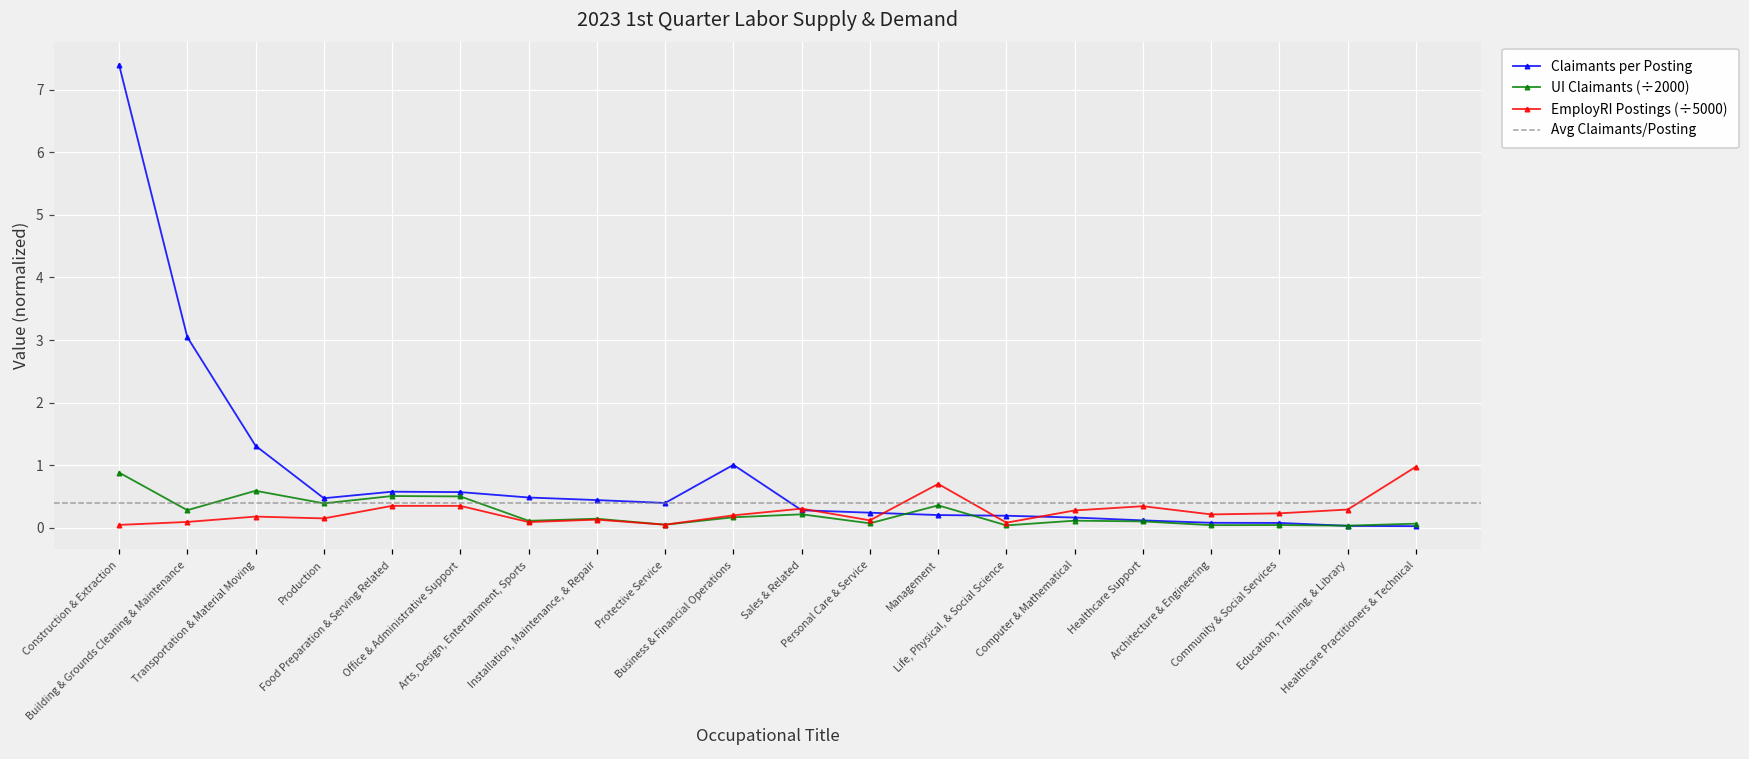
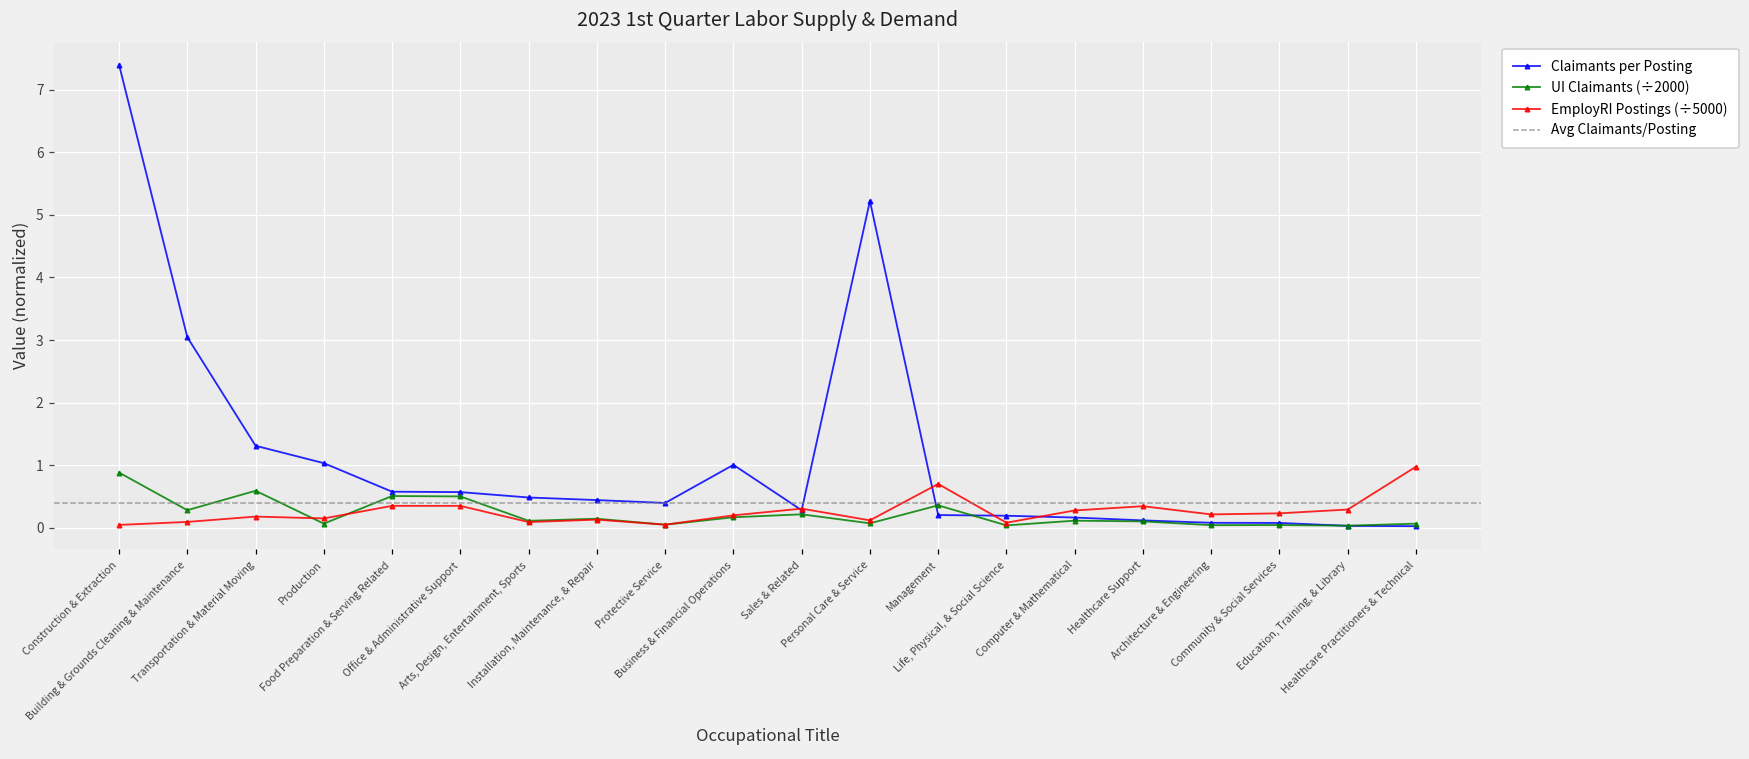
  {
    "Claimants per Posting": {
      "Construction & Extraction": 7.4,
      "Building & Grounds Cleaning & Maintenance": 3.0,
      "Transportation & Material Moving": 1.3,
-     "Production": 0.5,
+     "Production": 1.0,
      "Food Preparation & Serving Related": 0.6,
      "Office & Administrative Support": 0.6,
      "Arts, Design, Entertainment, Sports": 0.5,
      "Installation, Maintenance, & Repair": 0.4,
      "Protective Service": 0.4,
      "Business & Financial Operations": 1.0,
-     "Personal Care & Service": 0.2,
+     "Personal Care & Service": 5.2,
      "Management": 0.2,
      "Life, Physical, & Social Science": 0.2,
      "Computer & Mathematical": 0.2
    },
    "UI Claimants (÷2000)": {
      "Construction & Extraction": 0.9,
      "Building & Grounds Cleaning & Maintenance": 0.3,
      "Transportation & Material Moving": 0.6,
-     "Production": 0.4,
+     "Production": 0.1,
      "Food Preparation & Serving Related": 0.5,
      "Office & Administrative Support": 0.5,
      "Sales & Related": 0.2,
      "Personal Care & Service": 0.1,
      "Management": 0.4,
      "Computer & Mathematical": 0.1
    },
    "EmployRI Postings (÷5000)": {
      "Construction & Extraction": 0.0,
      "Building & Grounds Cleaning & Maintenance": 0.1,
      "Transportation & Material Moving": 0.2,
      "Production": 0.2,
      "Food Preparation & Serving Related": 0.4,
      "Office & Administrative Support": 0.4,
      "Personal Care & Service": 0.1,
      "Management": 0.7,
      "Computer & Mathematical": 0.3,
      "Healthcare Support": 0.3,
      "Architecture & Engineering": 0.2,
      "Community & Social Services": 0.2,
      "Education, Training, & Library": 0.3,
      "Healthcare Practitioners & Technical": 1.0
    }
  }
